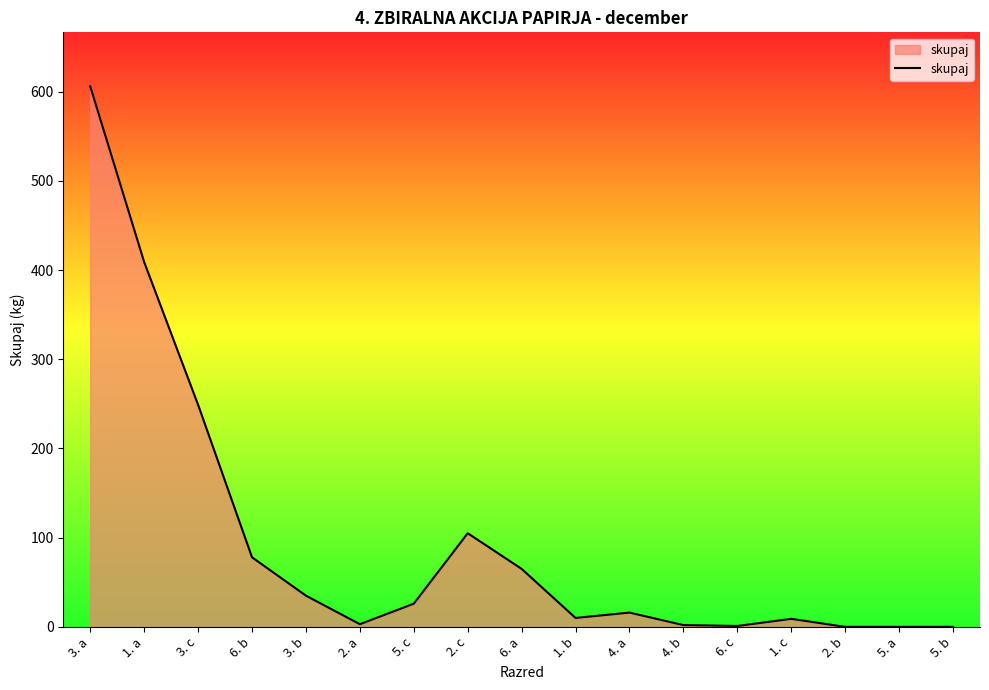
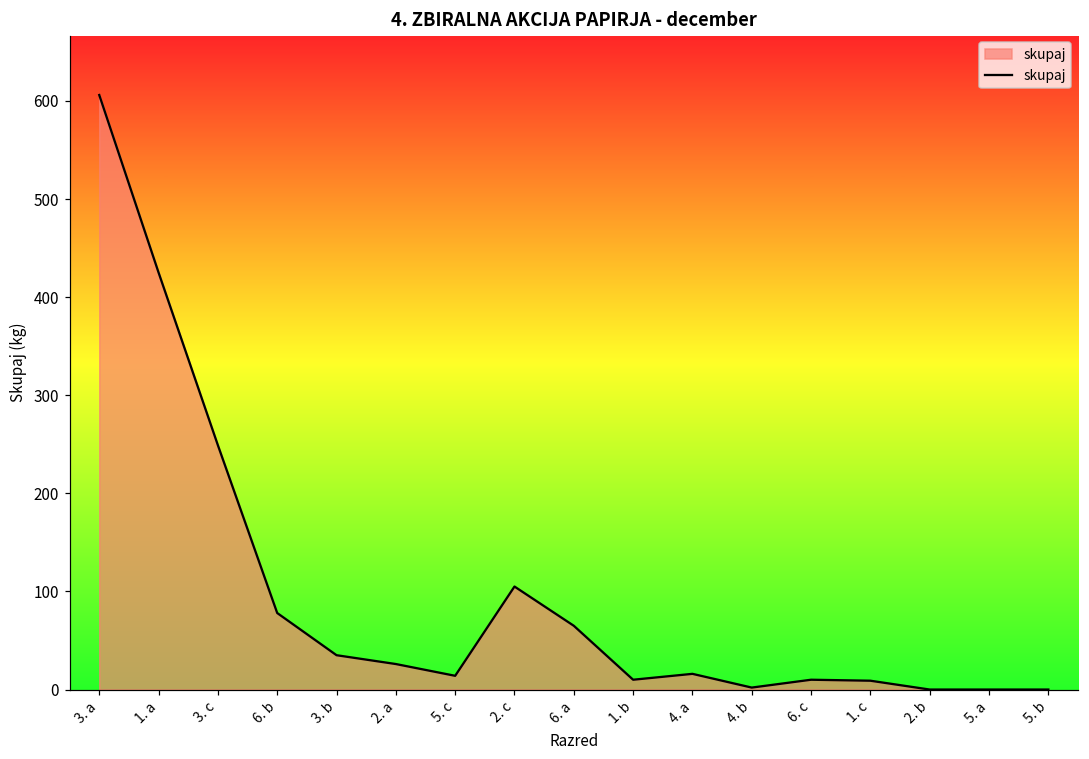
  {
    "3. a": 610,
-   "1. a": 410,
+   "1. a": 430,
    "3. c": 250,
    "6. b": 80,
    "3. b": 40,
-   "2. a": 0,
-   "5. c": 30,
+   "2. a": 30,
+   "5. c": 10,
    "2. c": 110,
    "6. a": 70,
    "1. b": 10,
    "4. a": 20,
    "4. b": 0,
-   "6. c": 0,
+   "6. c": 10,
    "1. c": 10,
    "2. b": 0,
    "5. a": 0,
    "5. b": 0
  }
